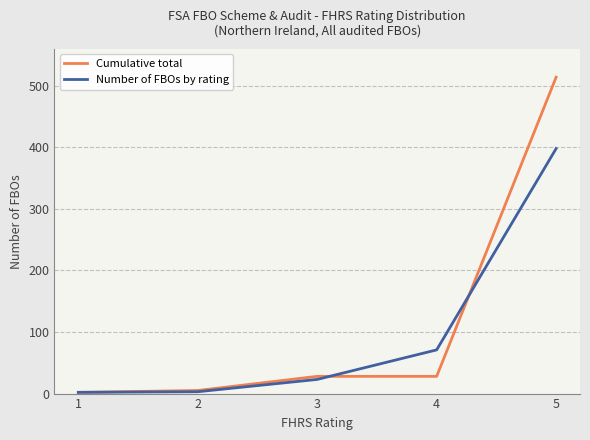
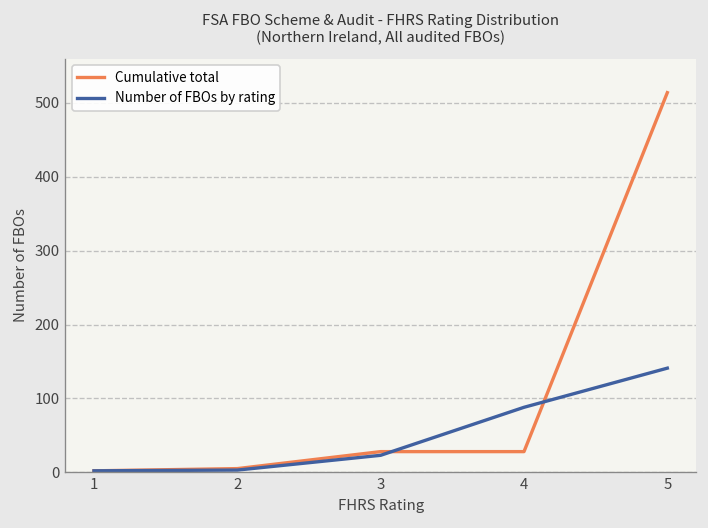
  {
    "Cumulative total": {
      "3": 30,
      "4": 30,
      "5": 510
    },
    "Number of FBOs by rating": {
      "3": 20,
-     "4": 70,
-     "5": 400
+     "4": 90,
+     "5": 140
    }
  }
